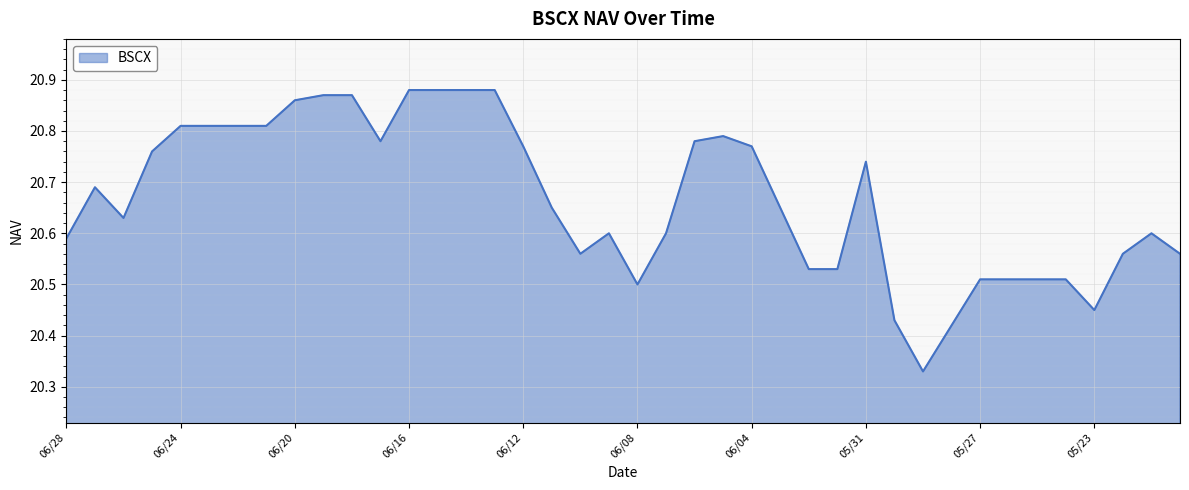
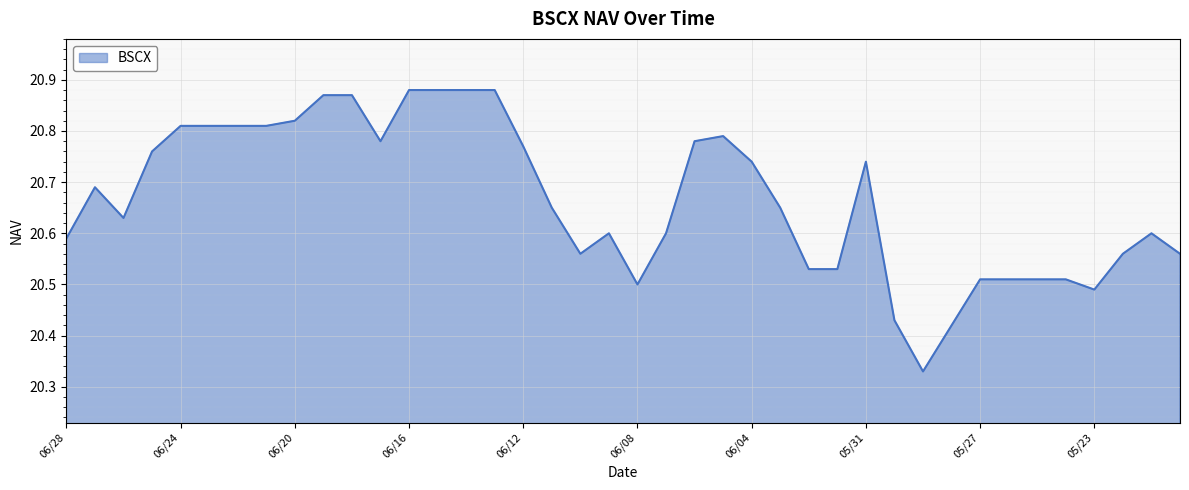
  {
    "06/28": 20.59,
    "06/24": 20.81,
-   "06/20": 20.86,
+   "06/20": 20.82,
    "06/16": 20.88,
    "06/12": 20.77,
    "06/08": 20.50,
-   "06/04": 20.77,
+   "06/04": 20.74,
    "05/31": 20.74,
    "05/27": 20.51,
-   "05/23": 20.45
+   "05/23": 20.49
  }
